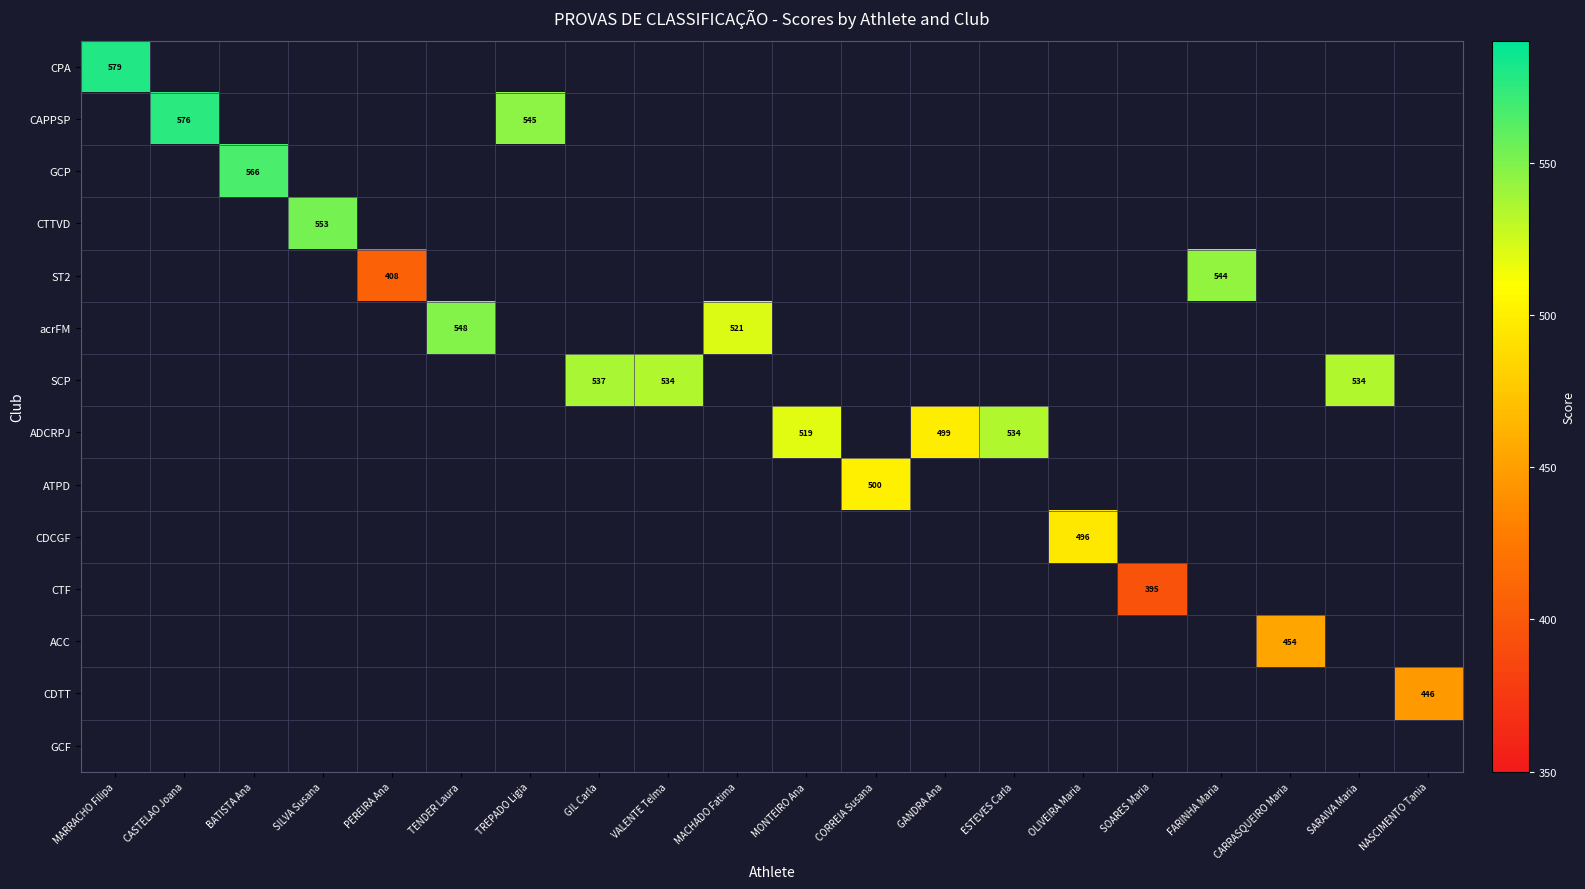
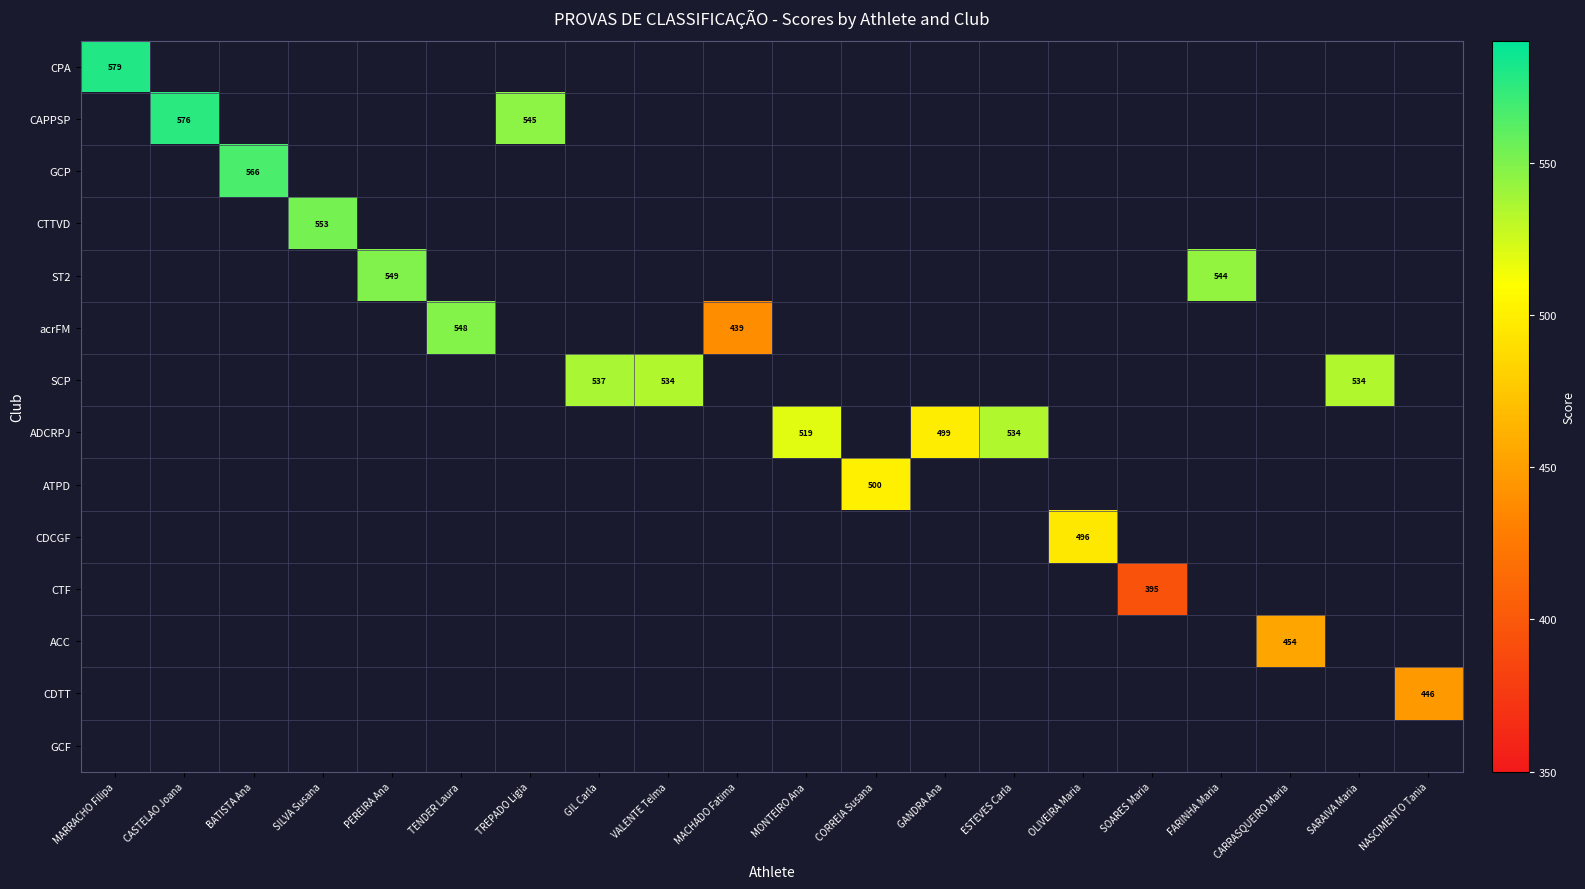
  {
    "CPA": {
      "MARRACHO Filipa": 579
    },
    "CAPPSP": {
      "CASTELAO Joana": 576,
      "TREPADO Ligia": 545
    },
    "GCP": {
      "BATISTA Ana": 566
    },
    "CTTVD": {
      "SILVA Susana": 553
    },
    "ST2": {
-     "PEREIRA Ana": 408,
+     "PEREIRA Ana": 549,
      "FARINHA Maria": 544
    },
    "acrFM": {
      "TENDER Laura": 548,
-     "MACHADO Fatima": 521
+     "MACHADO Fatima": 439
    },
    "SCP": {
      "GIL Carla": 537,
      "VALENTE Telma": 534,
      "SARAIVA Maria": 534
    },
    "ADCRPJ": {
      "MONTEIRO Ana": 519,
      "GANDRA Ana": 499,
      "ESTEVES Carla": 534
    },
    "ATPD": {
      "CORREIA Susana": 500
    },
    "CDCGF": {
      "OLIVEIRA Maria": 496
    },
    "CTF": {
      "SOARES Maria": 395
    },
    "ACC": {
      "CARRASQUEIRO Maria": 454
    },
    "CDTT": {
      "NASCIMENTO Tania": 446
    }
  }
